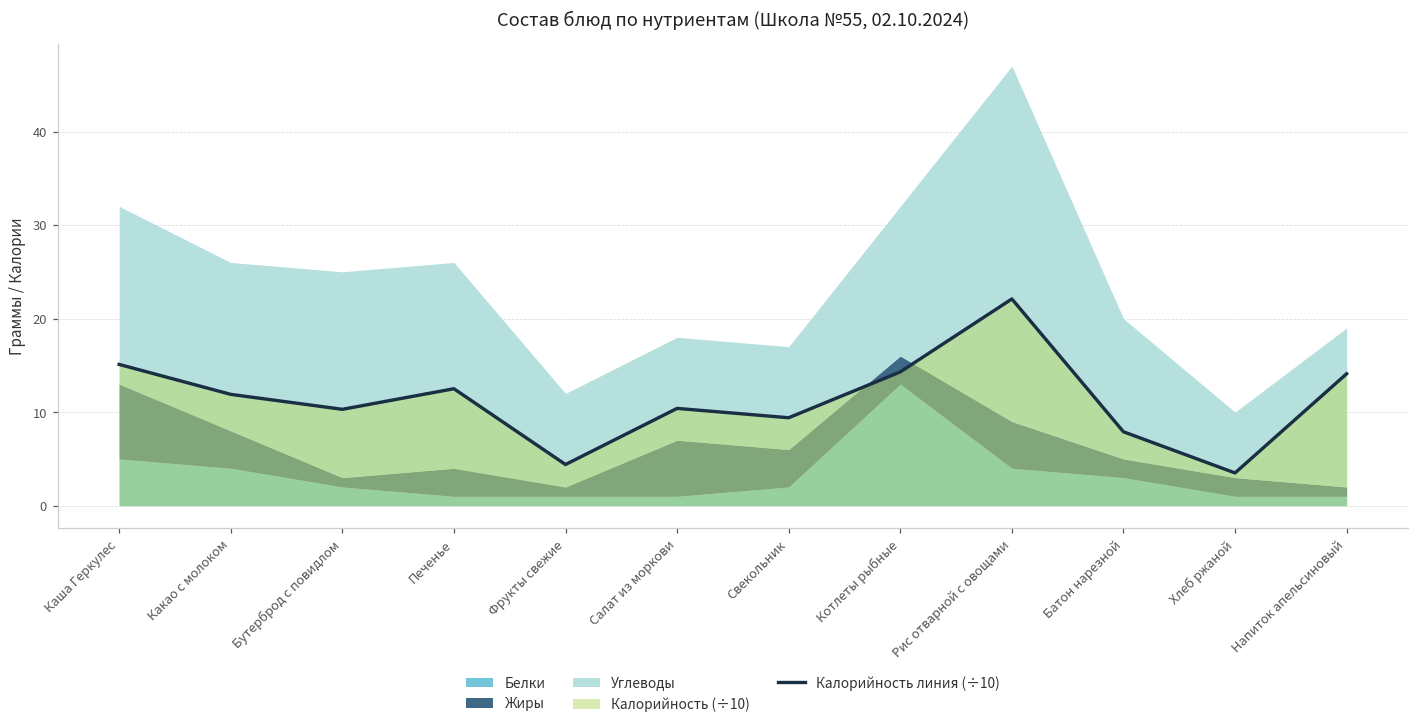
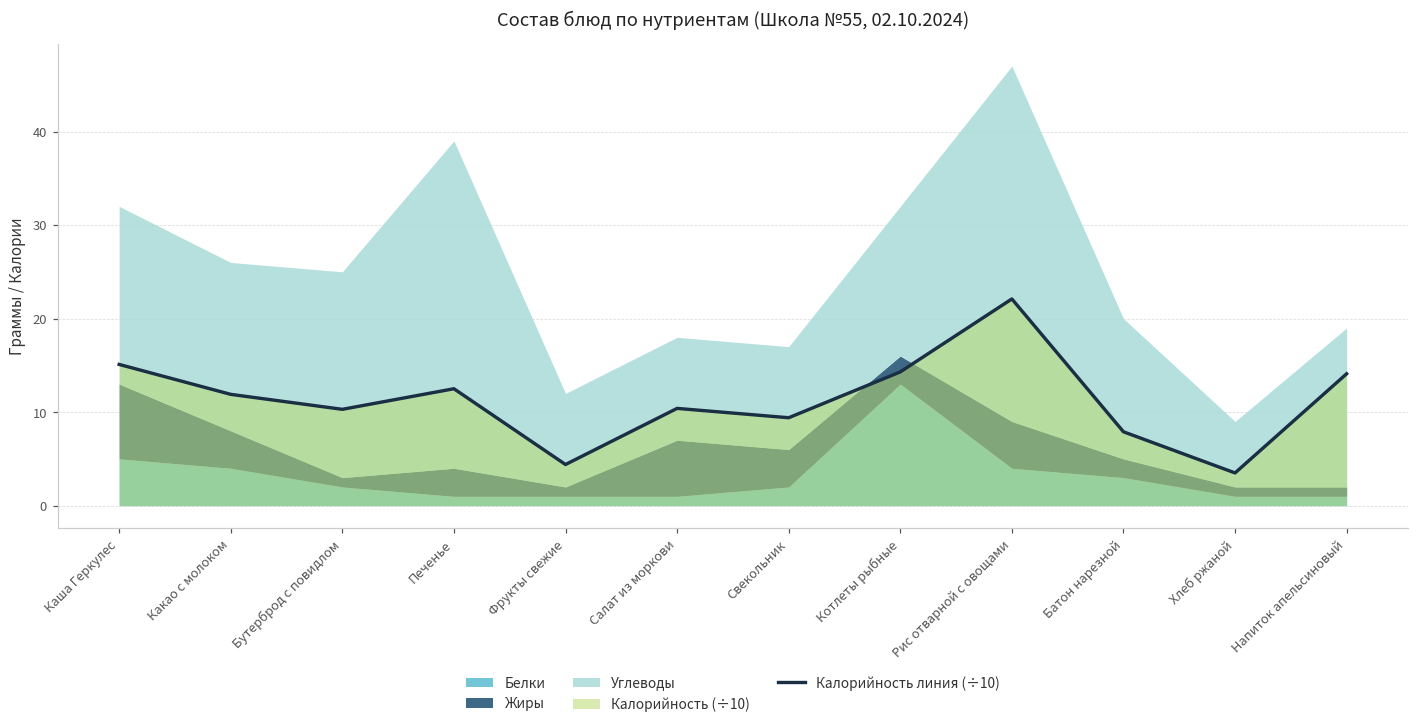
  {
    "Белки": {
      "Каша Геркулес": 5,
      "Какао с молоком": 4,
      "Бутерброд с повидлом": 2,
      "Печенье": 1,
      "Фрукты свежие": 1,
      "Салат из моркови": 1,
      "Свекольник": 2,
      "Котлеты рыбные": 13,
      "Рис отварной с овощами": 4,
      "Батон нарезной": 3,
      "Хлеб ржаной": 1,
      "Напиток апельсиновый": 1
    },
    "Жиры": {
      "Каша Геркулес": 8,
      "Какао с молоком": 4,
      "Бутерброд с повидлом": 1,
      "Печенье": 3,
      "Фрукты свежие": 1,
      "Салат из моркови": 6,
      "Свекольник": 4,
      "Котлеты рыбные": 3,
      "Рис отварной с овощами": 5,
      "Батон нарезной": 2,
-     "Хлеб ржаной": 2,
+     "Хлеб ржаной": 1,
      "Напиток апельсиновый": 1
    },
    "Углеводы": {
      "Каша Геркулес": 19,
      "Какао с молоком": 18,
      "Бутерброд с повидлом": 22,
-     "Печенье": 22,
+     "Печенье": 35,
      "Фрукты свежие": 10,
      "Салат из моркови": 11,
      "Свекольник": 11,
      "Котлеты рыбные": 16,
      "Рис отварной с овощами": 38,
      "Батон нарезной": 15,
      "Хлеб ржаной": 7,
      "Напиток апельсиновый": 17
    },
    "Калорийность (÷10)": {
      "Каша Геркулес": 15,
      "Какао с молоком": 12,
      "Бутерброд с повидлом": 10,
      "Печенье": 13,
      "Фрукты свежие": 4,
      "Салат из моркови": 10,
      "Свекольник": 9,
      "Котлеты рыбные": 14,
      "Рис отварной с овощами": 22,
      "Батон нарезной": 8,
      "Хлеб ржаной": 4,
      "Напиток апельсиновый": 14
    }
  }
